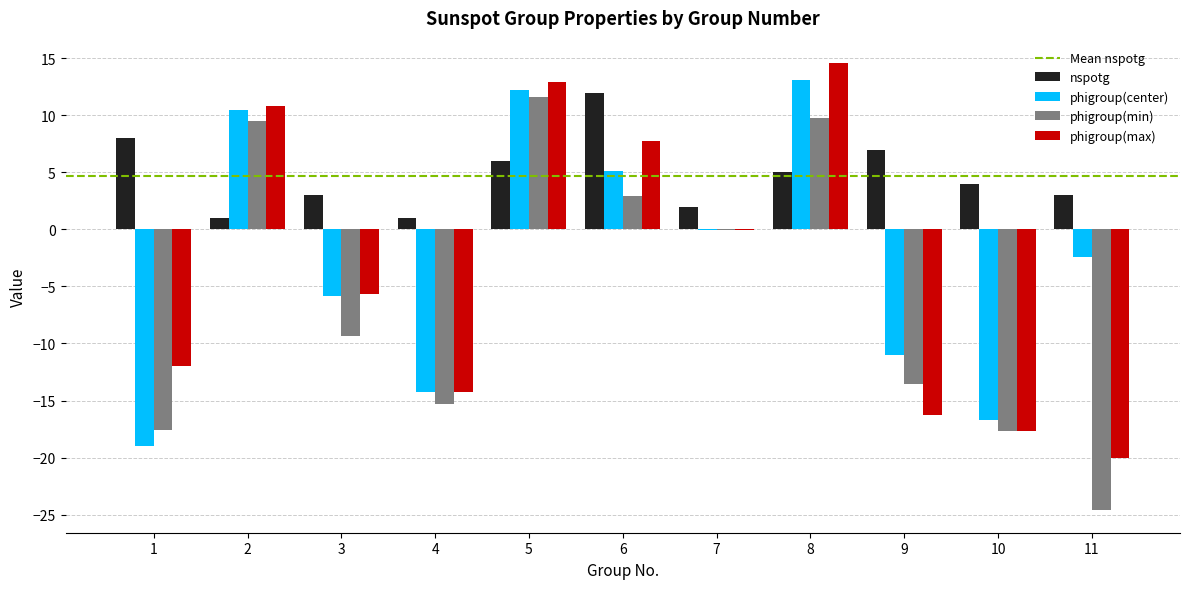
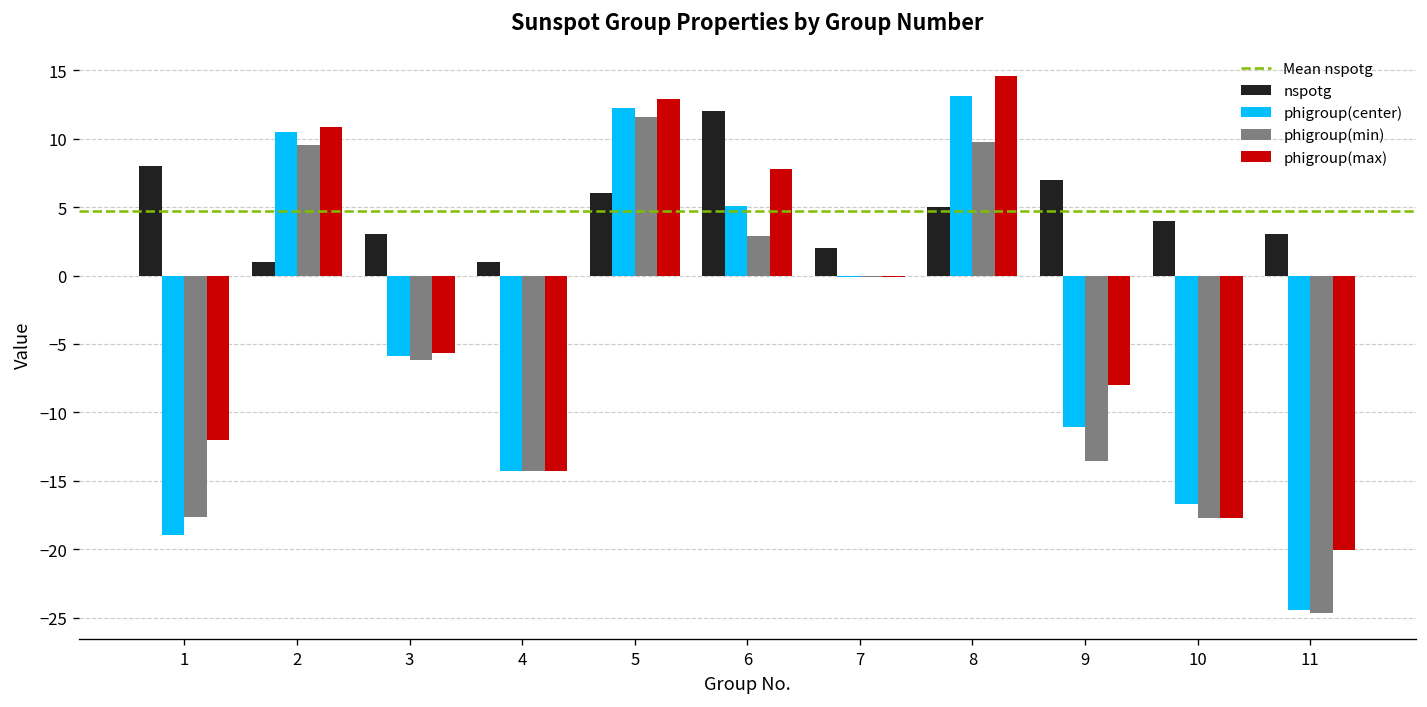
  {
    "nspotg": {
      "1": 8.0,
      "2": 1.0,
      "3": 3.0,
      "4": 1.0,
      "5": 6.0,
      "6": 12.0,
      "7": 2.0,
      "8": 5.0,
      "9": 7.0,
      "10": 4.0,
      "11": 3.0
    },
    "phigroup(center)": {
      "1": -19.0,
      "2": 10.5,
      "3": -5.9,
      "4": -14.3,
      "5": 12.2,
      "6": 5.1,
      "8": 13.1,
      "9": -11.0,
      "10": -16.7,
-     "11": -2.4
+     "11": -24.5
    },
    "phigroup(min)": {
      "1": -17.6,
      "2": 9.5,
-     "3": -9.4,
-     "4": -15.3,
+     "3": -6.2,
+     "4": -14.3,
      "5": 11.6,
      "6": 2.9,
      "8": 9.7,
      "9": -13.6,
      "10": -17.7,
      "11": -24.6
    },
    "phigroup(max)": {
      "1": -12.0,
      "2": 10.8,
      "3": -5.7,
      "4": -14.3,
      "5": 12.9,
      "6": 7.8,
      "8": 14.6,
-     "9": -16.3,
+     "9": -8.0,
      "10": -17.7,
      "11": -20.0
    }
  }
